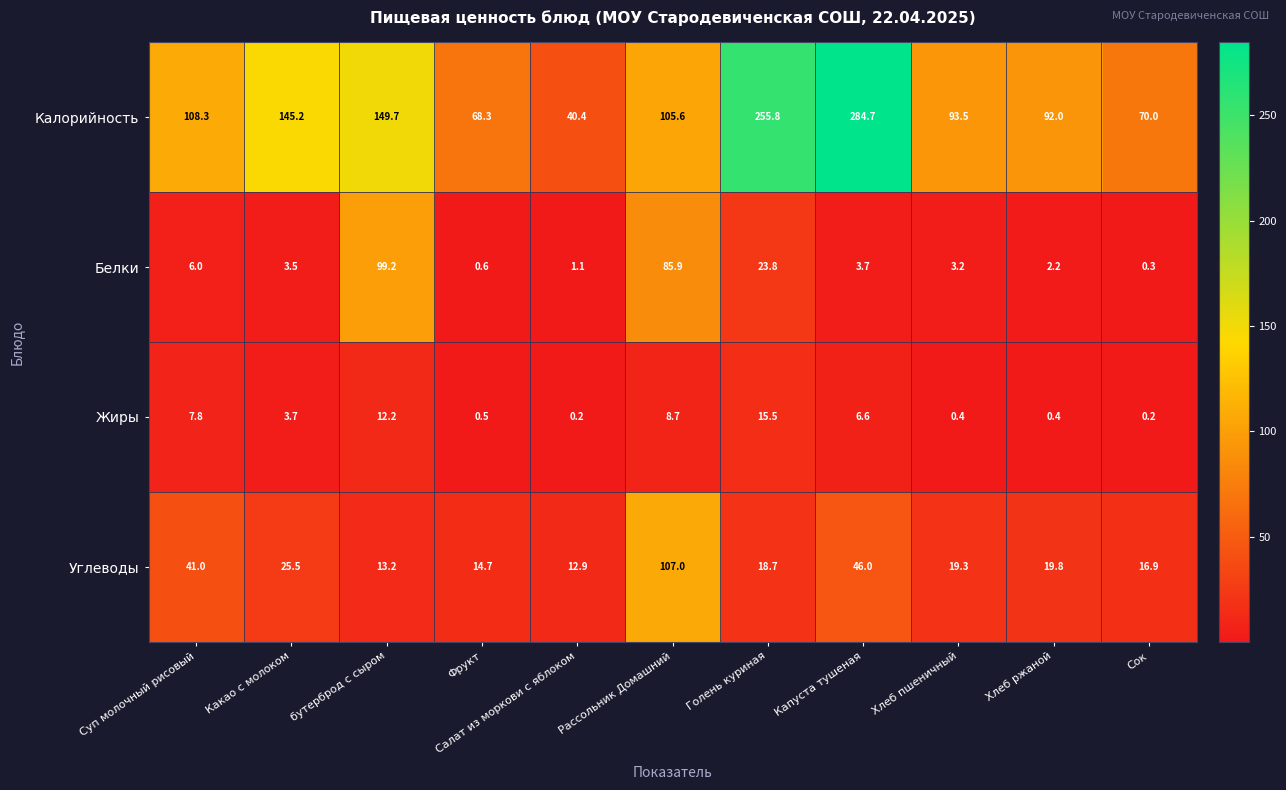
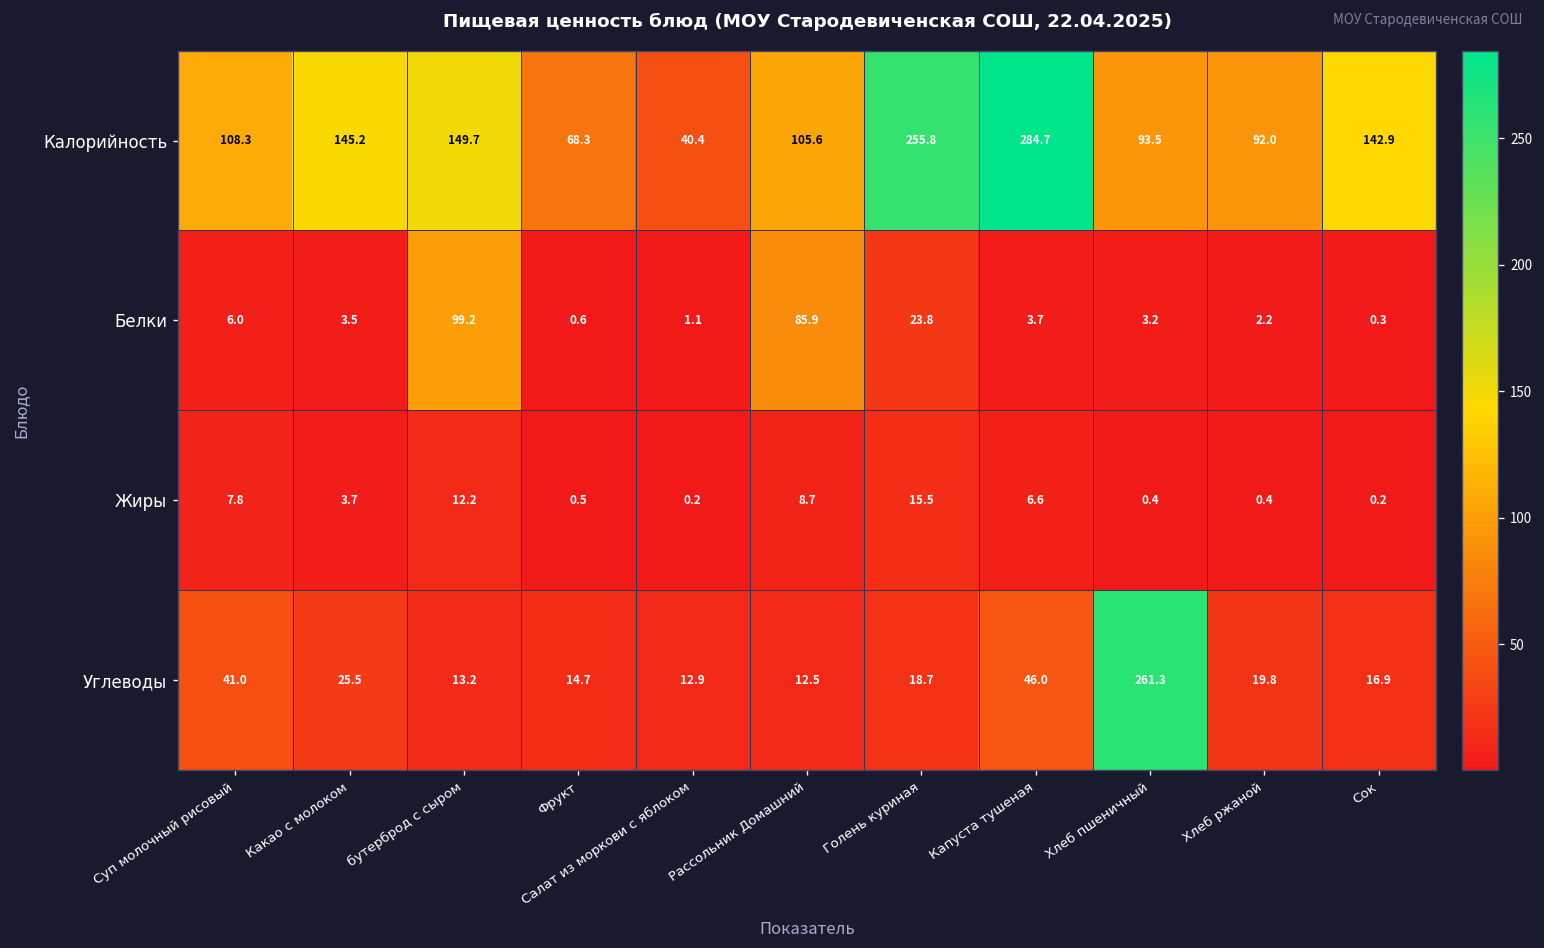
  {
    "Калорийность": {
      "Суп молочный рисовый": 108.3,
      "Какао с молоком": 145.2,
      "бутерброд с сыром": 149.7,
      "Фрукт": 68.3,
      "Салат из моркови с яблоком": 40.4,
      "Рассольник Домашний": 105.6,
      "Голень куриная": 255.8,
      "Капуста тушеная": 284.7,
      "Хлеб пшеничный": 93.5,
      "Хлеб ржаной": 92.0,
-     "Сок": 70.0
+     "Сок": 142.9
    },
    "Белки": {
      "Суп молочный рисовый": 6.0,
      "Какао с молоком": 3.5,
      "бутерброд с сыром": 99.2,
      "Фрукт": 0.6,
      "Салат из моркови с яблоком": 1.1,
      "Рассольник Домашний": 85.9,
      "Голень куриная": 23.8,
      "Капуста тушеная": 3.7,
      "Хлеб пшеничный": 3.2,
      "Хлеб ржаной": 2.2,
      "Сок": 0.3
    },
    "Жиры": {
      "Суп молочный рисовый": 7.8,
      "Какао с молоком": 3.7,
      "бутерброд с сыром": 12.2,
      "Фрукт": 0.5,
      "Салат из моркови с яблоком": 0.2,
      "Рассольник Домашний": 8.7,
      "Голень куриная": 15.5,
      "Капуста тушеная": 6.6,
      "Хлеб пшеничный": 0.4,
      "Хлеб ржаной": 0.4,
      "Сок": 0.2
    },
    "Углеводы": {
      "Суп молочный рисовый": 41.0,
      "Какао с молоком": 25.5,
      "бутерброд с сыром": 13.2,
      "Фрукт": 14.7,
      "Салат из моркови с яблоком": 12.9,
-     "Рассольник Домашний": 107.0,
+     "Рассольник Домашний": 12.5,
      "Голень куриная": 18.7,
      "Капуста тушеная": 46.0,
-     "Хлеб пшеничный": 19.3,
+     "Хлеб пшеничный": 261.3,
      "Хлеб ржаной": 19.8,
      "Сок": 16.9
    }
  }
